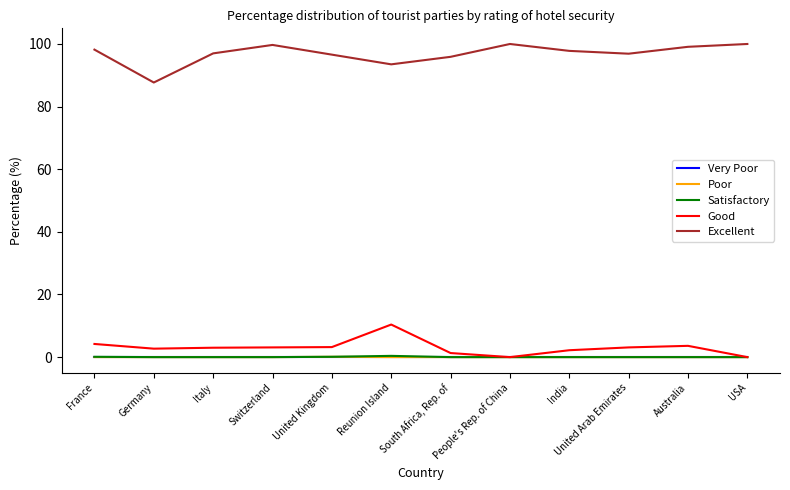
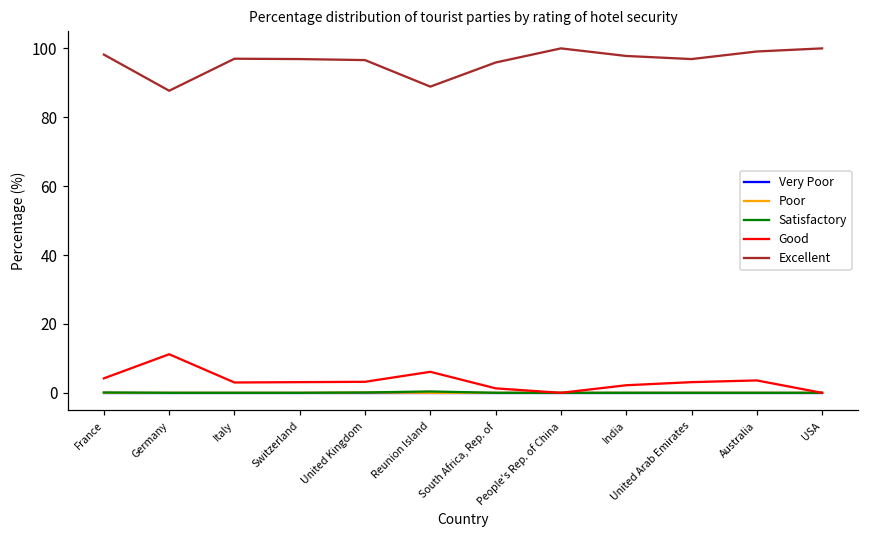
  {
    "Good": {
      "France": 4,
-     "Germany": 3,
+     "Germany": 11,
      "Italy": 3,
      "Switzerland": 3,
      "United Kingdom": 3,
-     "Reunion Island": 10,
+     "Reunion Island": 6,
      "South Africa, Rep. of": 1,
      "India": 2,
      "United Arab Emirates": 3,
      "Australia": 4
    },
    "Excellent": {
      "France": 98,
      "Germany": 88,
      "Italy": 97,
-     "Switzerland": 100,
+     "Switzerland": 97,
      "United Kingdom": 97,
-     "Reunion Island": 94,
+     "Reunion Island": 89,
      "South Africa, Rep. of": 96,
      "People's Rep. of China": 100,
      "India": 98,
      "United Arab Emirates": 97,
      "Australia": 99,
      "USA": 100
    }
  }
